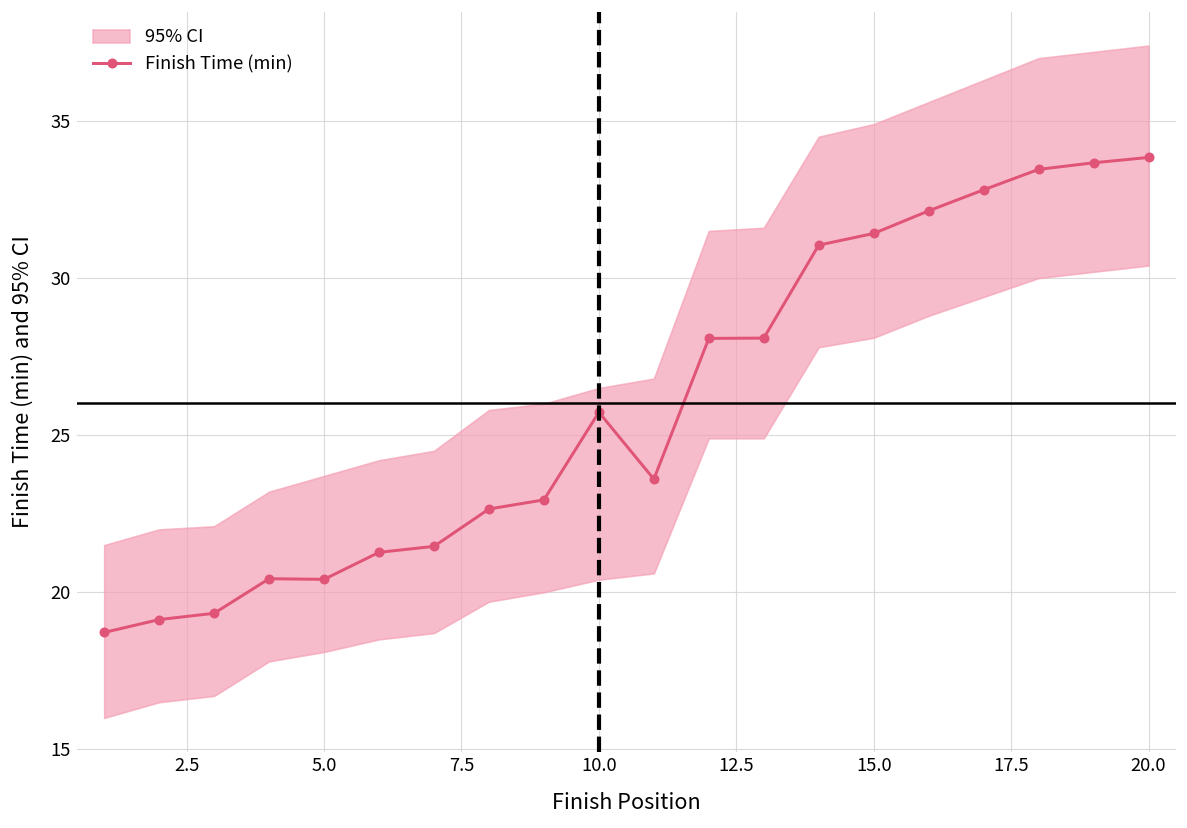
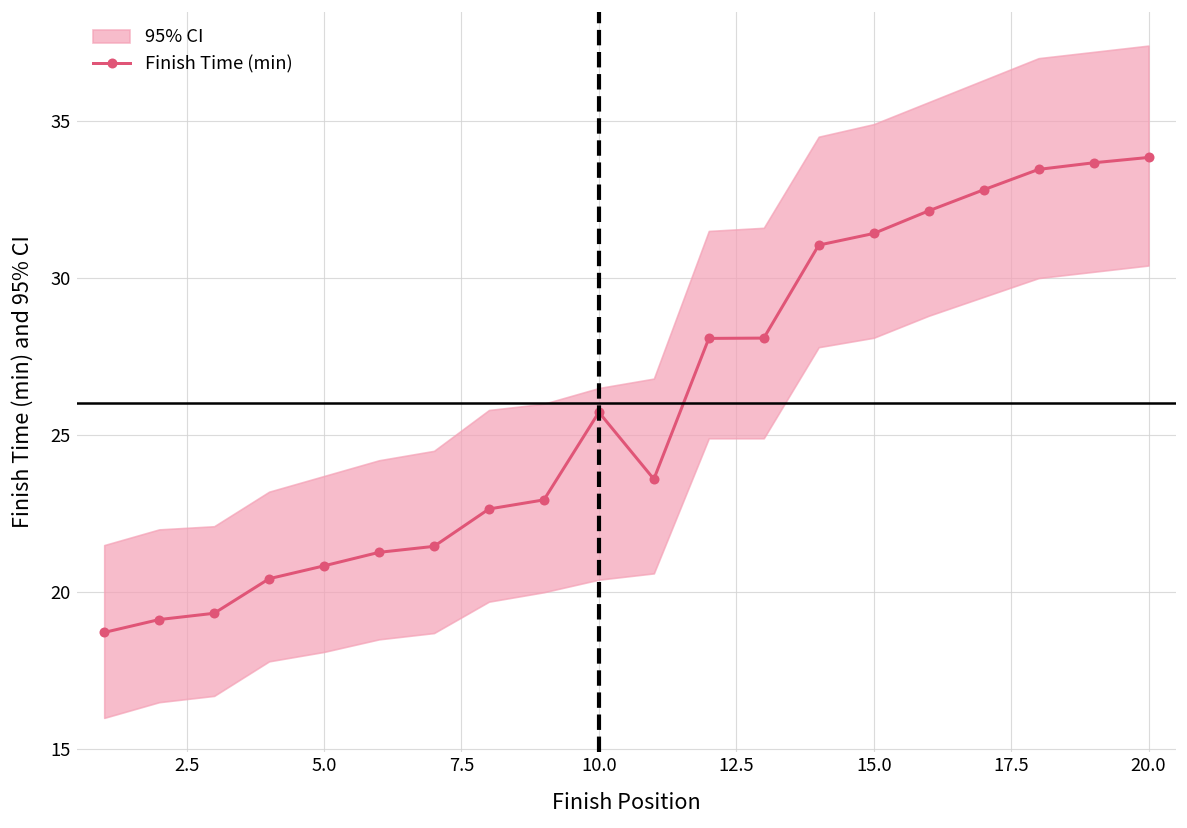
  {
    "Finish Time (min)": {
-     "5.0": 20.4,
+     "5.0": 20.8,
      "10.0": 25.7,
      "15.0": 31.4,
      "20.0": 33.8
    }
  }
